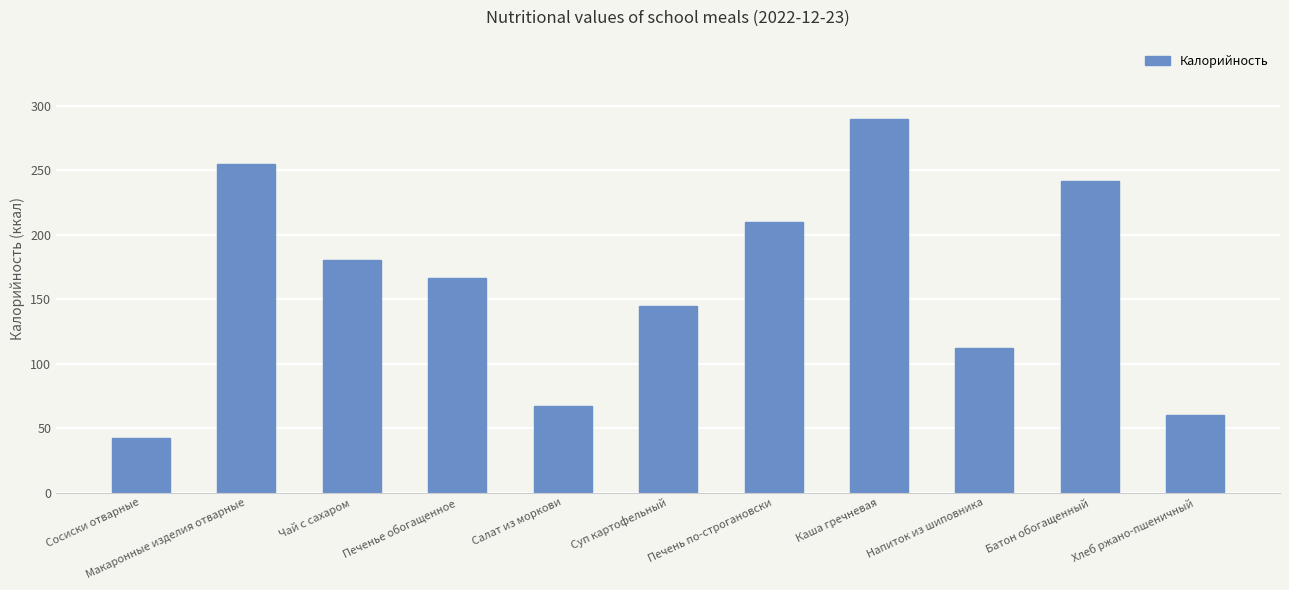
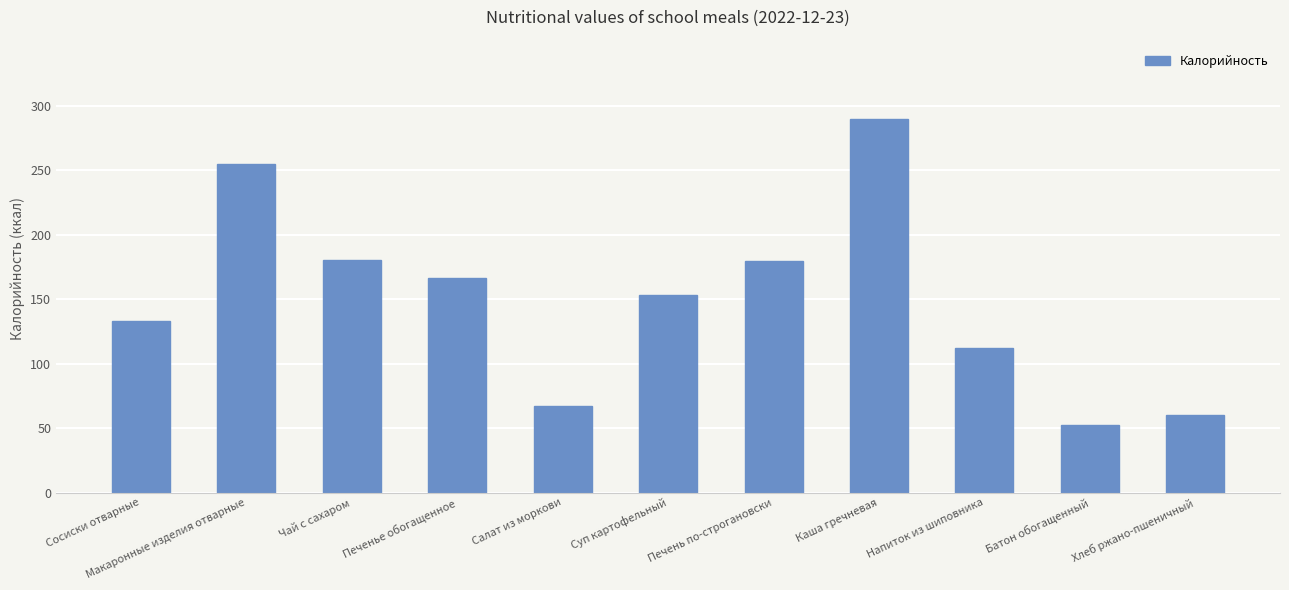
  {
-   "Сосиски отварные": 42,
+   "Сосиски отварные": 133,
    "Макаронные изделия отварные": 255,
    "Чай с сахаром": 181,
    "Печенье обогащенное": 167,
    "Салат из моркови": 67,
-   "Суп картофельный": 145,
-   "Печень по-строгановски": 210,
+   "Суп картофельный": 153,
+   "Печень по-строгановски": 179,
    "Каша гречневая": 290,
    "Напиток из шиповника": 112,
-   "Батон обогащенный": 242,
+   "Батон обогащенный": 52,
    "Хлеб ржано-пшеничный": 60
  }
